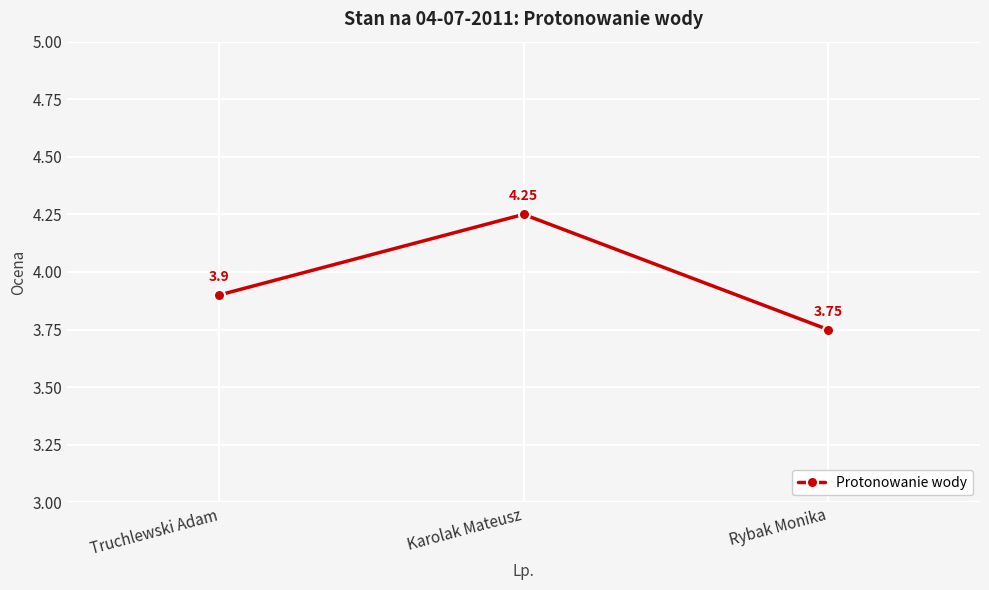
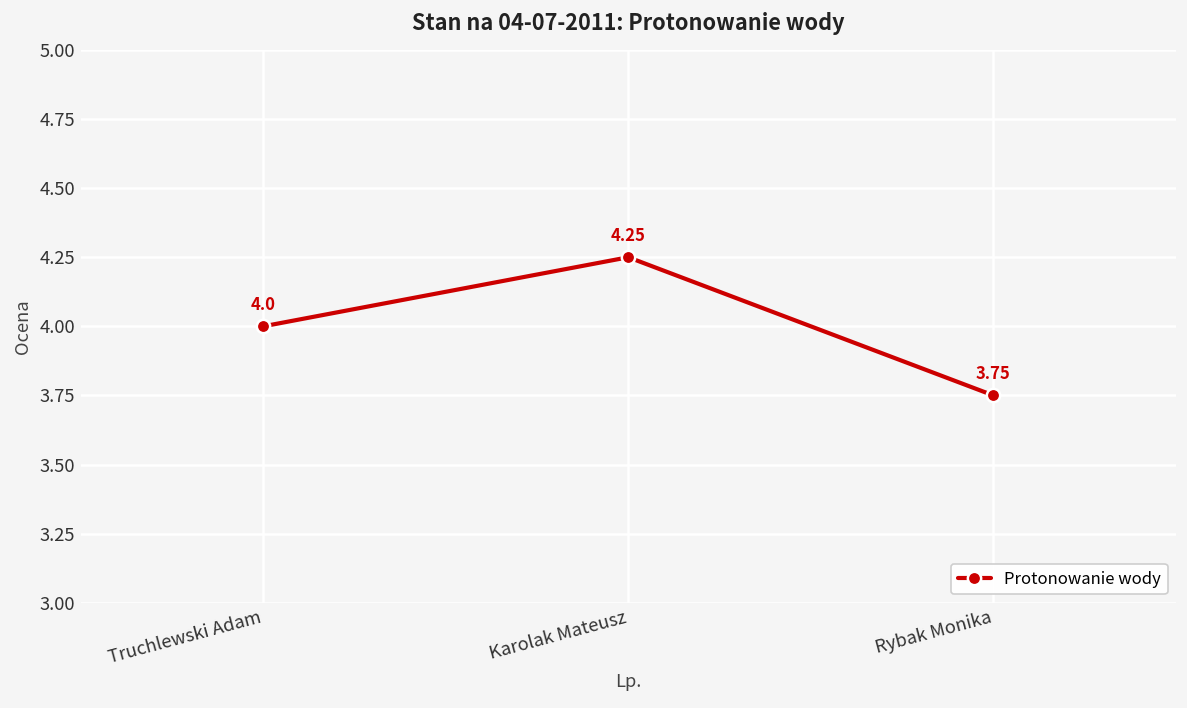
  {
-   "Truchlewski Adam": 3.9,
+   "Truchlewski Adam": 4.0,
    "Karolak Mateusz": 4.25,
    "Rybak Monika": 3.75
  }
